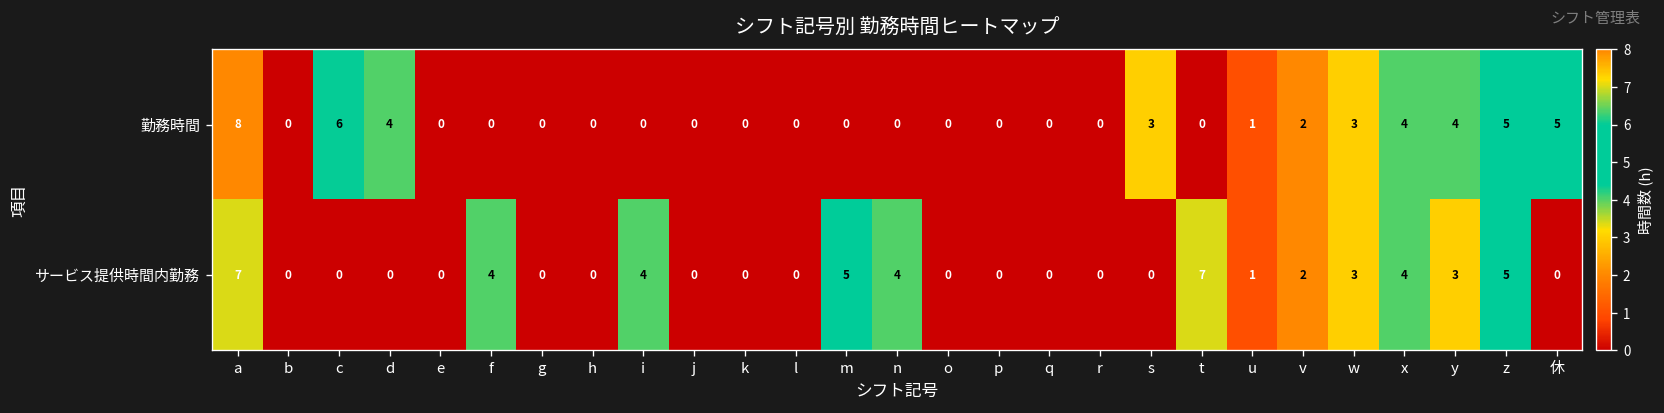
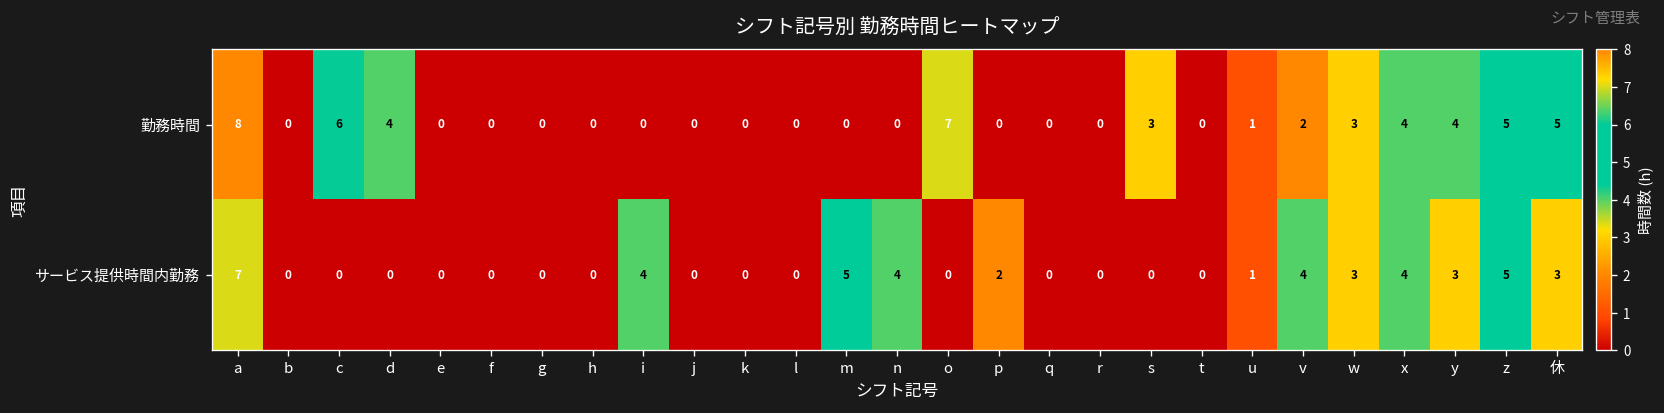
  {
    "勤務時間": {
      "a": 8,
      "b": 0,
      "c": 6,
      "d": 4,
      "e": 0,
      "f": 0,
      "g": 0,
      "h": 0,
      "i": 0,
      "j": 0,
      "k": 0,
      "l": 0,
      "m": 0,
      "n": 0,
-     "o": 0,
+     "o": 7,
      "p": 0,
      "q": 0,
      "r": 0,
      "s": 3,
      "t": 0,
      "u": 1,
      "v": 2,
      "w": 3,
      "x": 4,
      "y": 4,
      "z": 5,
      "休": 5
    },
    "サービス提供時間内勤務": {
      "a": 7,
      "b": 0,
      "c": 0,
      "d": 0,
      "e": 0,
-     "f": 4,
+     "f": 0,
      "g": 0,
      "h": 0,
      "i": 4,
      "j": 0,
      "k": 0,
      "l": 0,
      "m": 5,
      "n": 4,
      "o": 0,
-     "p": 0,
+     "p": 2,
      "q": 0,
      "r": 0,
      "s": 0,
-     "t": 7,
+     "t": 0,
      "u": 1,
-     "v": 2,
+     "v": 4,
      "w": 3,
      "x": 4,
      "y": 3,
      "z": 5,
-     "休": 0
+     "休": 3
    }
  }
